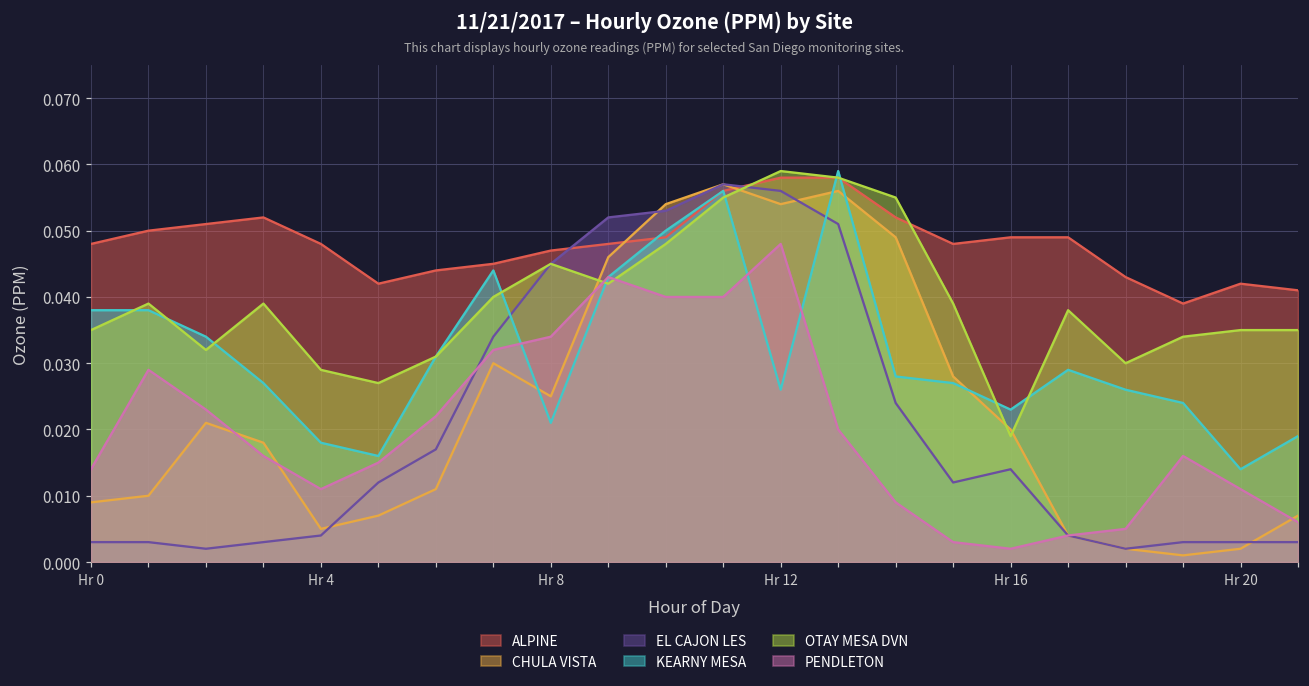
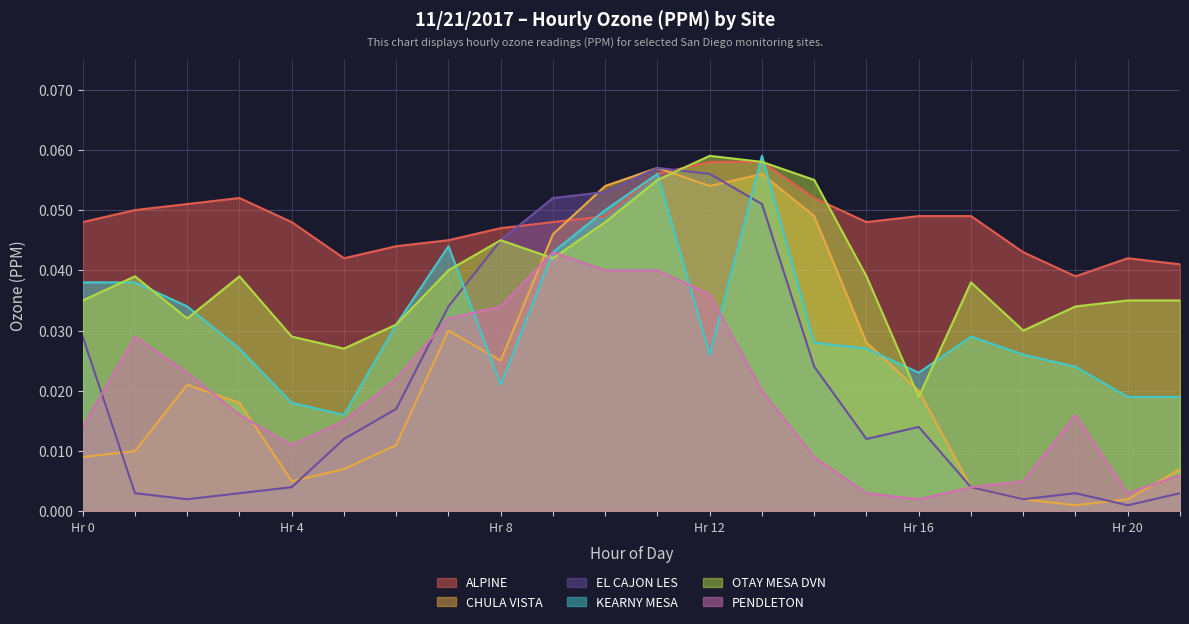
  {
    "EL CAJON LES": {
-     "Hr 0": 0.003,
+     "Hr 0": 0.029,
      "Hr 4": 0.004,
      "Hr 12": 0.056,
      "Hr 16": 0.014,
-     "Hr 20": 0.003
+     "Hr 20": 0.001
    },
    "KEARNY MESA": {
      "Hr 0": 0.038,
      "Hr 4": 0.018,
      "Hr 8": 0.021,
      "Hr 12": 0.026,
      "Hr 16": 0.023,
-     "Hr 20": 0.014
+     "Hr 20": 0.019
    },
    "PENDLETON": {
      "Hr 0": 0.014,
      "Hr 4": 0.011,
      "Hr 8": 0.034,
-     "Hr 12": 0.048,
+     "Hr 12": 0.036,
      "Hr 16": 0.002,
-     "Hr 20": 0.011
+     "Hr 20": 0.003
    }
  }
